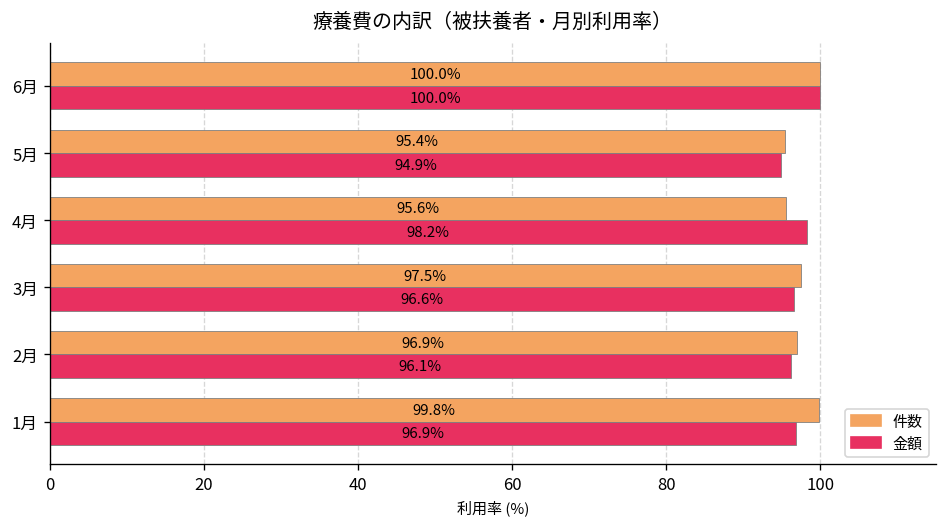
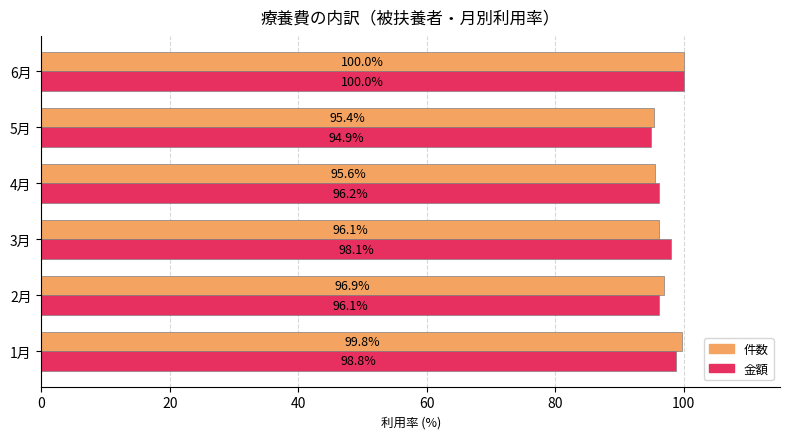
  {
    "件数": {
      "6月": "100.0%",
      "5月": "95.4%",
      "4月": "95.6%",
-     "3月": "97.5%",
+     "3月": "96.1%",
      "2月": "96.9%",
      "1月": "99.8%"
    },
    "金額": {
      "6月": "100.0%",
      "5月": "94.9%",
-     "4月": "98.2%",
-     "3月": "96.6%",
+     "4月": "96.2%",
+     "3月": "98.1%",
      "2月": "96.1%",
-     "1月": "96.9%"
+     "1月": "98.8%"
    }
  }
